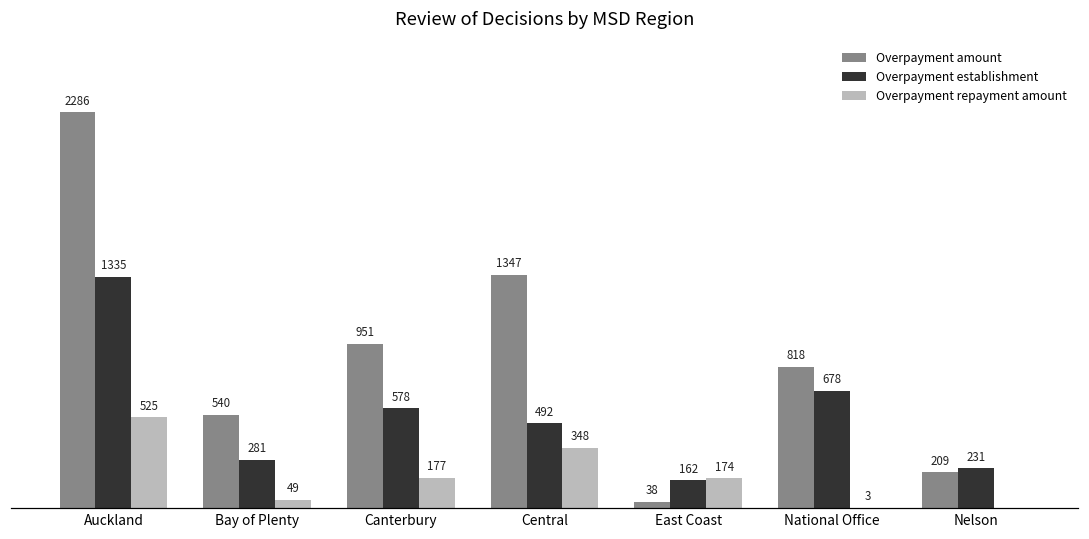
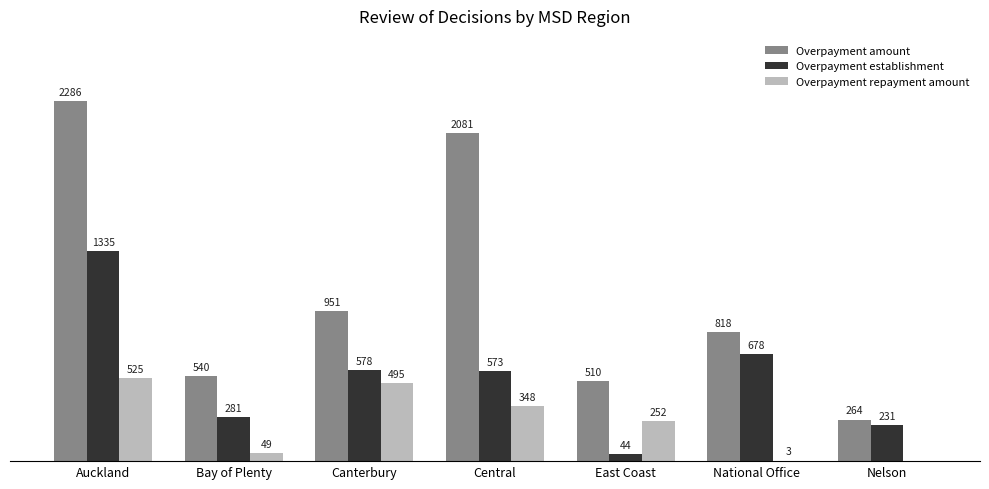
  {
    "Overpayment amount": {
      "Auckland": 2286,
      "Bay of Plenty": 540,
      "Canterbury": 951,
-     "Central": 1347,
-     "East Coast": 38,
+     "Central": 2081,
+     "East Coast": 510,
      "National Office": 818,
-     "Nelson": 209
+     "Nelson": 264
    },
    "Overpayment establishment": {
      "Auckland": 1335,
      "Bay of Plenty": 281,
      "Canterbury": 578,
-     "Central": 492,
-     "East Coast": 162,
+     "Central": 573,
+     "East Coast": 44,
      "National Office": 678,
      "Nelson": 231
    },
    "Overpayment repayment amount": {
      "Auckland": 525,
      "Bay of Plenty": 49,
-     "Canterbury": 177,
+     "Canterbury": 495,
      "Central": 348,
-     "East Coast": 174,
+     "East Coast": 252,
      "National Office": 3
    }
  }
